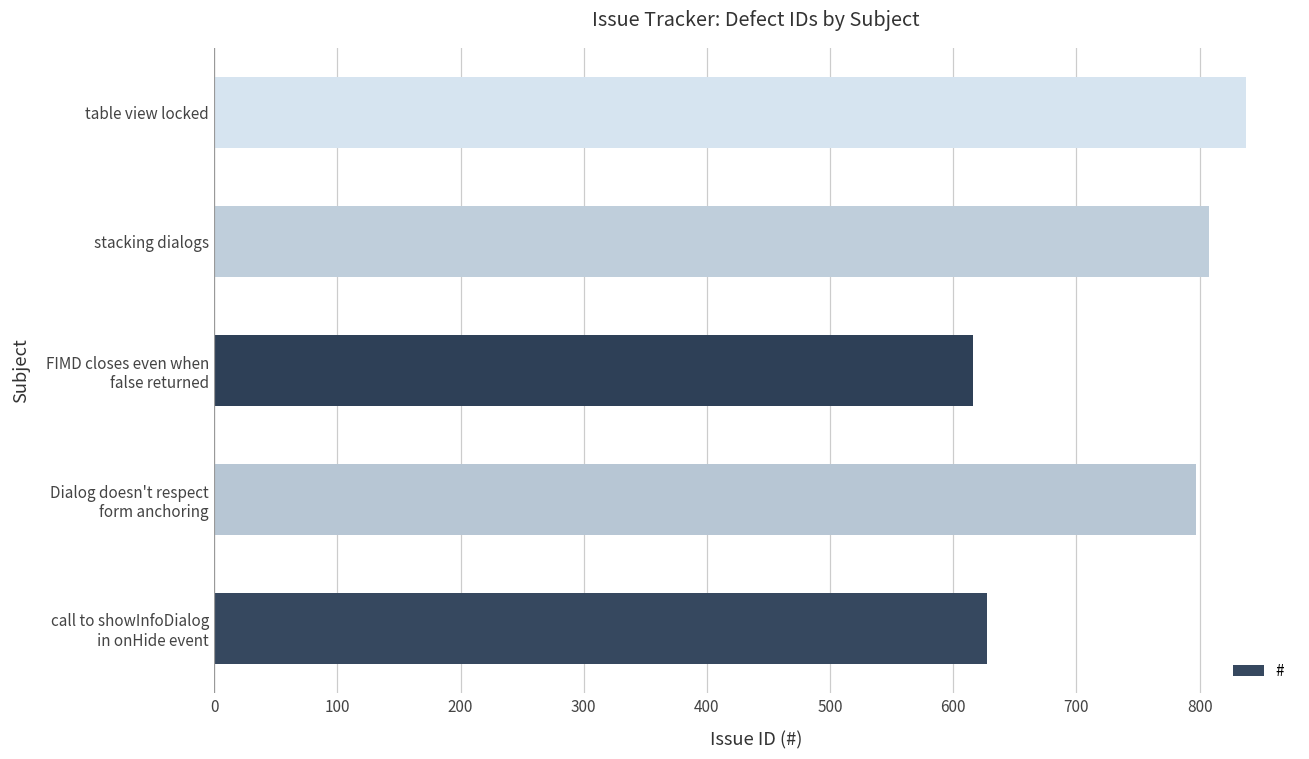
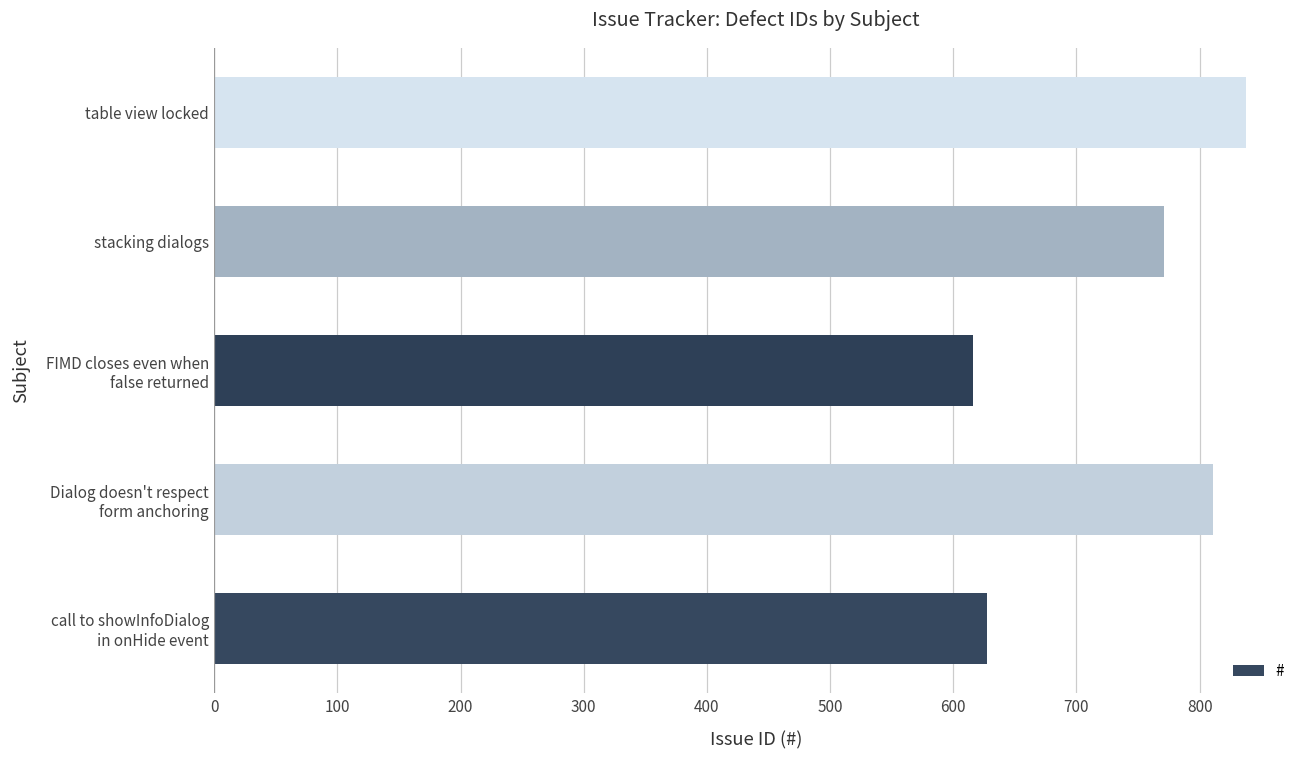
  {
    "table view locked": 838,
-   "stacking dialogs": 808,
+   "stacking dialogs": 771,
    "FIMD closes even when false returned": 616,
-   "Dialog doesn't respect form anchoring": 797,
+   "Dialog doesn't respect form anchoring": 811,
    "call to showInfoDialog in onHide event": 627
  }
